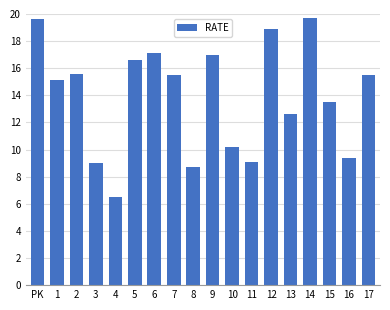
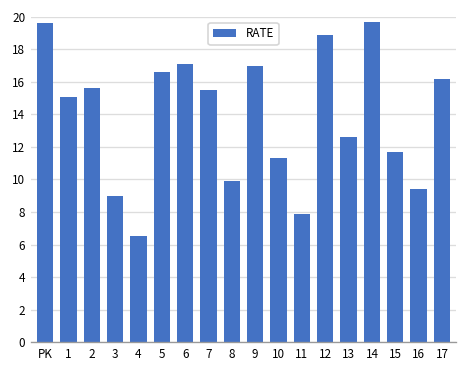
  {
    "PK": 19.6,
    "1": 15.1,
    "2": 15.6,
    "3": 9.0,
    "4": 6.5,
    "5": 16.6,
    "6": 17.1,
    "7": 15.5,
-   "8": 8.7,
+   "8": 9.9,
    "9": 17.0,
-   "10": 10.2,
-   "11": 9.1,
+   "10": 11.3,
+   "11": 7.9,
    "12": 18.9,
    "13": 12.6,
    "14": 19.7,
-   "15": 13.5,
+   "15": 11.7,
    "16": 9.4,
-   "17": 15.5
+   "17": 16.2
  }
